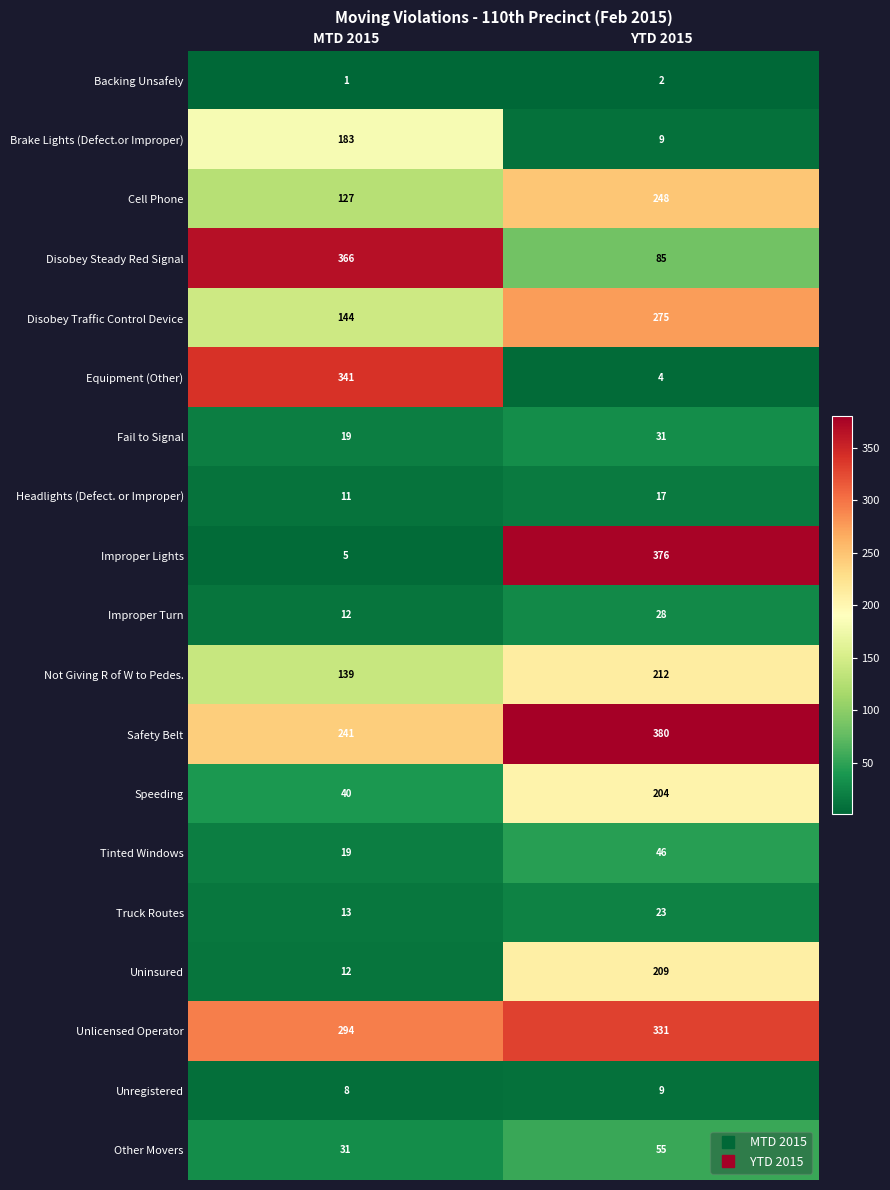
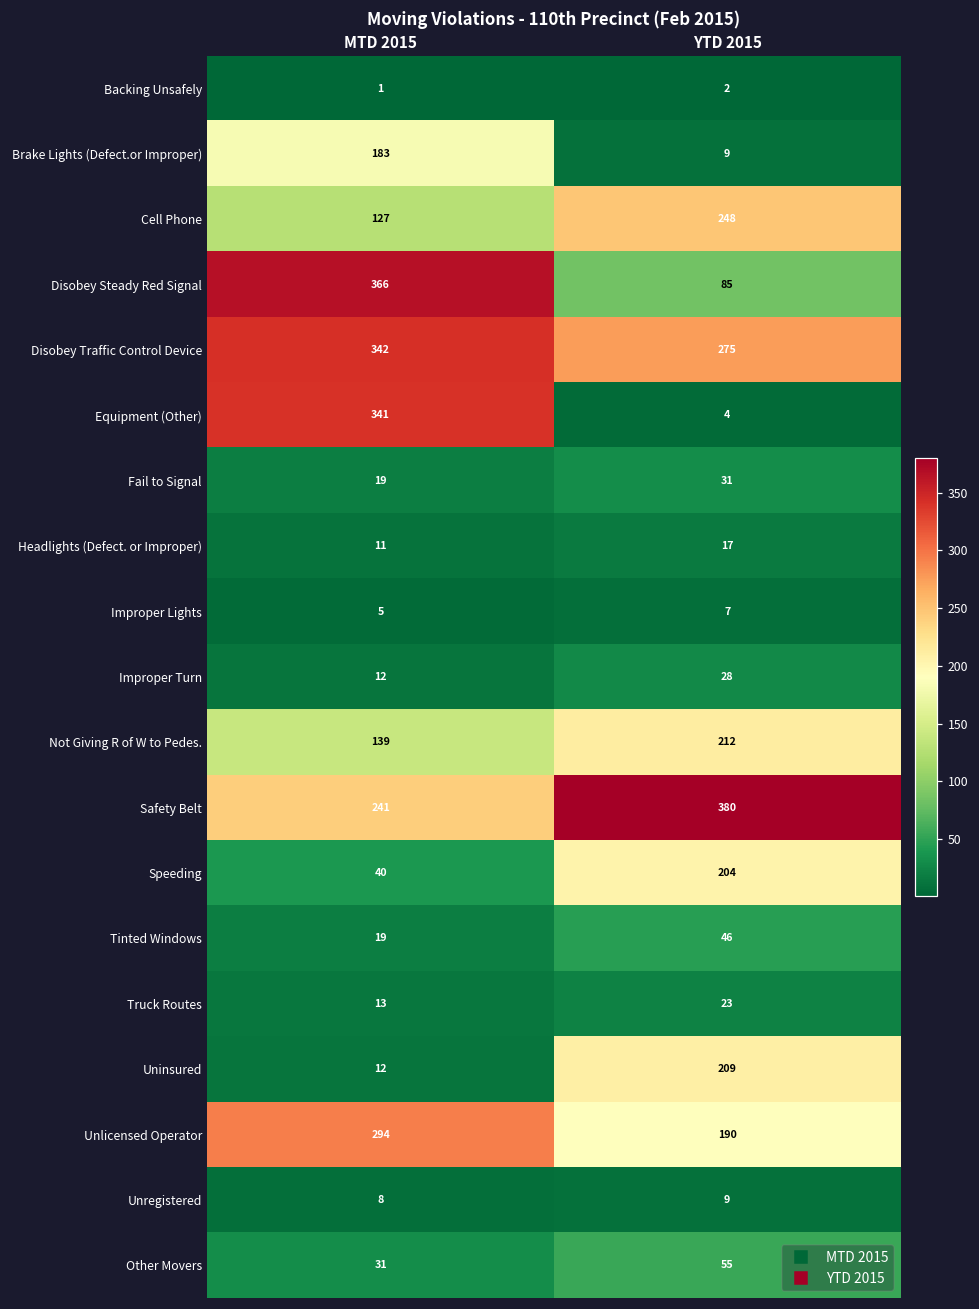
  {
    "Backing Unsafely": {
      "MTD 2015": 1,
      "YTD 2015": 2
    },
    "Brake Lights (Defect.or Improper)": {
      "MTD 2015": 183,
      "YTD 2015": 9
    },
    "Cell Phone": {
      "MTD 2015": 127,
      "YTD 2015": 248
    },
    "Disobey Steady Red Signal": {
      "MTD 2015": 366,
      "YTD 2015": 85
    },
    "Disobey Traffic Control Device": {
-     "MTD 2015": 144,
+     "MTD 2015": 342,
      "YTD 2015": 275
    },
    "Equipment (Other)": {
      "MTD 2015": 341,
      "YTD 2015": 4
    },
    "Fail to Signal": {
      "MTD 2015": 19,
      "YTD 2015": 31
    },
    "Headlights (Defect. or Improper)": {
      "MTD 2015": 11,
      "YTD 2015": 17
    },
    "Improper Lights": {
      "MTD 2015": 5,
-     "YTD 2015": 376
+     "YTD 2015": 7
    },
    "Improper Turn": {
      "MTD 2015": 12,
      "YTD 2015": 28
    },
    "Not Giving R of W to Pedes.": {
      "MTD 2015": 139,
      "YTD 2015": 212
    },
    "Safety Belt": {
      "MTD 2015": 241,
      "YTD 2015": 380
    },
    "Speeding": {
      "MTD 2015": 40,
      "YTD 2015": 204
    },
    "Tinted Windows": {
      "MTD 2015": 19,
      "YTD 2015": 46
    },
    "Truck Routes": {
      "MTD 2015": 13,
      "YTD 2015": 23
    },
    "Uninsured": {
      "MTD 2015": 12,
      "YTD 2015": 209
    },
    "Unlicensed Operator": {
      "MTD 2015": 294,
-     "YTD 2015": 331
+     "YTD 2015": 190
    },
    "Unregistered": {
      "MTD 2015": 8,
      "YTD 2015": 9
    },
    "Other Movers": {
      "MTD 2015": 31,
      "YTD 2015": 55
    }
  }
